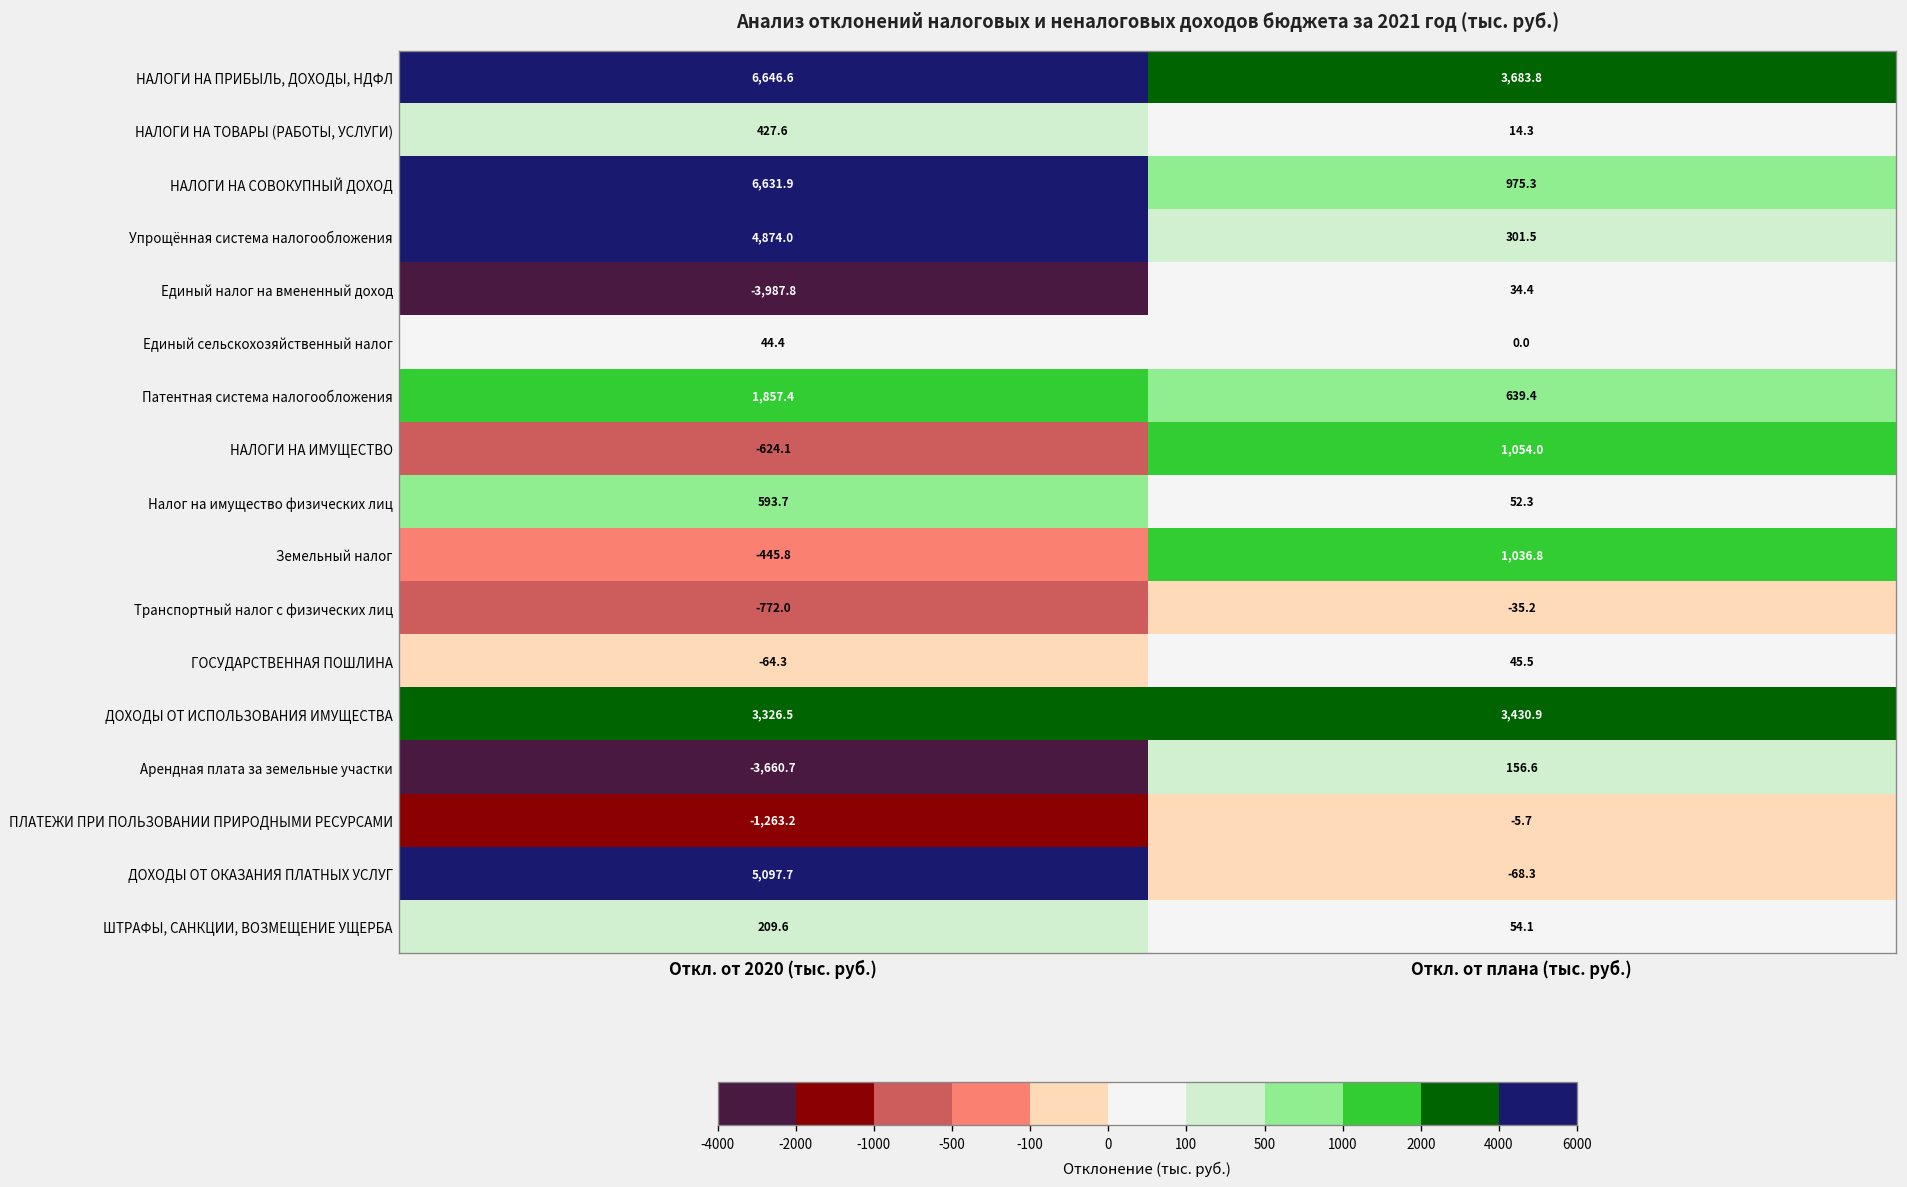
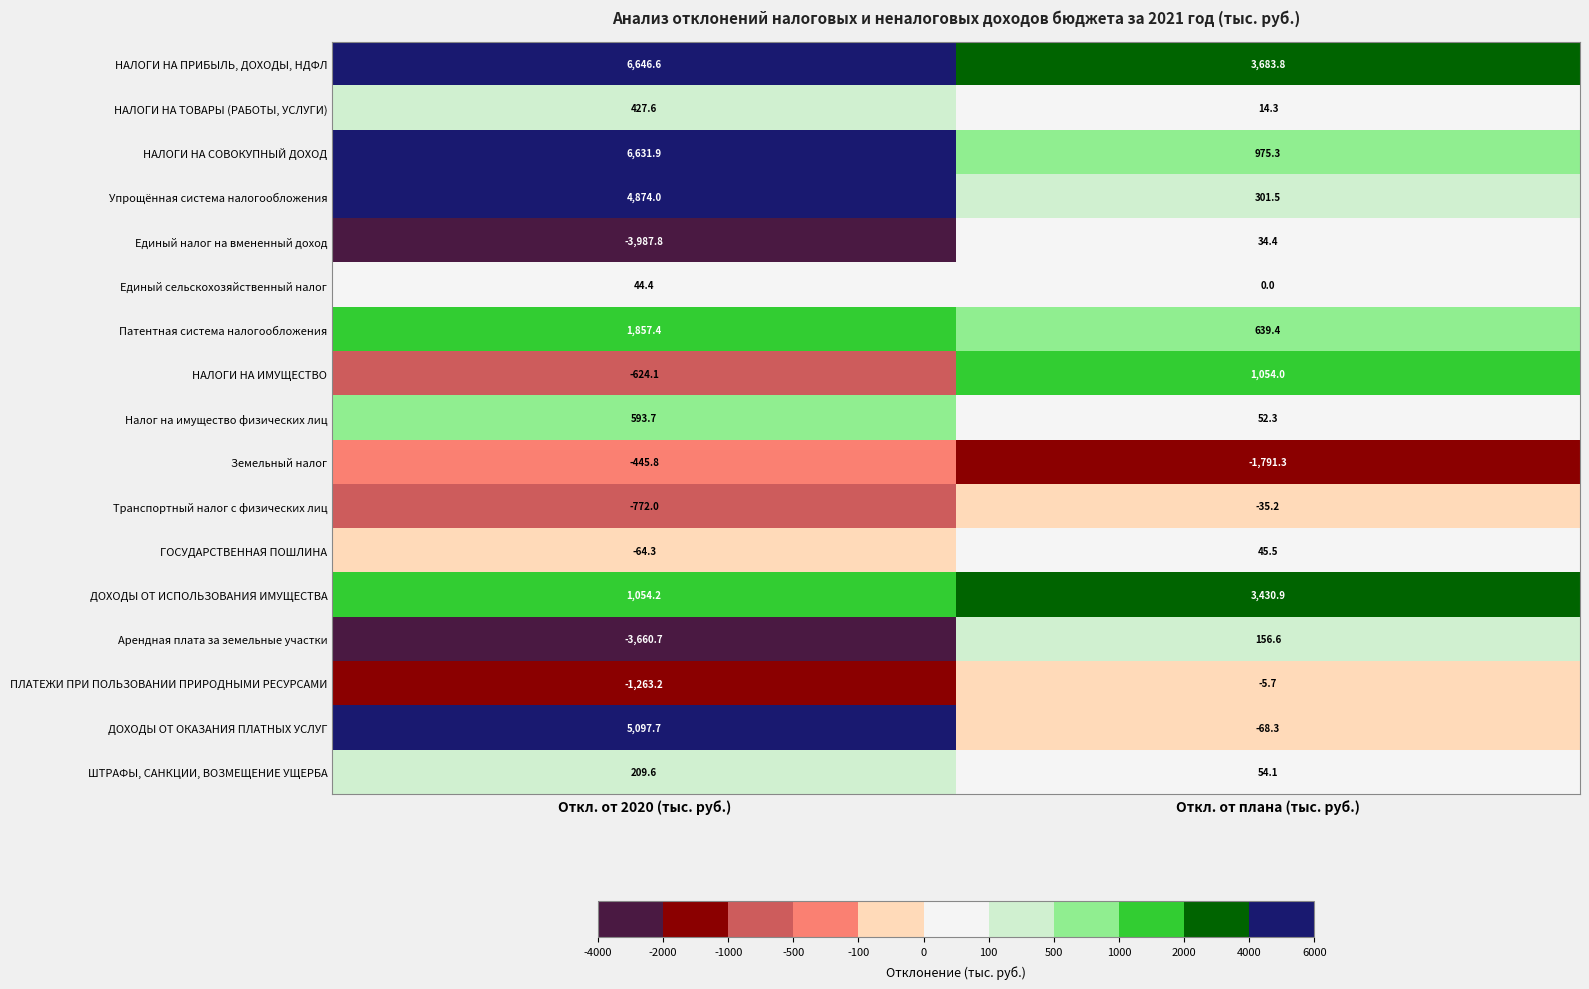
  {
    "НАЛОГИ НА ПРИБЫЛЬ, ДОХОДЫ, НДФЛ": {
      "Откл. от 2020 (тыс. руб.)": "6,646.6",
      "Откл. от плана (тыс. руб.)": "3,683.8"
    },
    "НАЛОГИ НА ТОВАРЫ (РАБОТЫ, УСЛУГИ)": {
      "Откл. от 2020 (тыс. руб.)": "427.6",
      "Откл. от плана (тыс. руб.)": "14.3"
    },
    "НАЛОГИ НА СОВОКУПНЫЙ ДОХОД": {
      "Откл. от 2020 (тыс. руб.)": "6,631.9",
      "Откл. от плана (тыс. руб.)": "975.3"
    },
    "Упрощённая система налогообложения": {
      "Откл. от 2020 (тыс. руб.)": "4,874.0",
      "Откл. от плана (тыс. руб.)": "301.5"
    },
    "Единый налог на вмененный доход": {
      "Откл. от 2020 (тыс. руб.)": "-3,987.8",
      "Откл. от плана (тыс. руб.)": "34.4"
    },
    "Единый сельскохозяйственный налог": {
      "Откл. от 2020 (тыс. руб.)": "44.4",
      "Откл. от плана (тыс. руб.)": "0.0"
    },
    "Патентная система налогообложения": {
      "Откл. от 2020 (тыс. руб.)": "1,857.4",
      "Откл. от плана (тыс. руб.)": "639.4"
    },
    "НАЛОГИ НА ИМУЩЕСТВО": {
      "Откл. от 2020 (тыс. руб.)": "-624.1",
      "Откл. от плана (тыс. руб.)": "1,054.0"
    },
    "Налог на имущество физических лиц": {
      "Откл. от 2020 (тыс. руб.)": "593.7",
      "Откл. от плана (тыс. руб.)": "52.3"
    },
    "Земельный налог": {
      "Откл. от 2020 (тыс. руб.)": "-445.8",
-     "Откл. от плана (тыс. руб.)": "1,036.8"
+     "Откл. от плана (тыс. руб.)": "-1,791.3"
    },
    "Транспортный налог с физических лиц": {
      "Откл. от 2020 (тыс. руб.)": "-772.0",
      "Откл. от плана (тыс. руб.)": "-35.2"
    },
    "ГОСУДАРСТВЕННАЯ ПОШЛИНА": {
      "Откл. от 2020 (тыс. руб.)": "-64.3",
      "Откл. от плана (тыс. руб.)": "45.5"
    },
    "ДОХОДЫ ОТ ИСПОЛЬЗОВАНИЯ ИМУЩЕСТВА": {
-     "Откл. от 2020 (тыс. руб.)": "3,326.5",
+     "Откл. от 2020 (тыс. руб.)": "1,054.2",
      "Откл. от плана (тыс. руб.)": "3,430.9"
    },
    "Арендная плата за земельные участки": {
      "Откл. от 2020 (тыс. руб.)": "-3,660.7",
      "Откл. от плана (тыс. руб.)": "156.6"
    },
    "ПЛАТЕЖИ ПРИ ПОЛЬЗОВАНИИ ПРИРОДНЫМИ РЕСУРСАМИ": {
      "Откл. от 2020 (тыс. руб.)": "-1,263.2",
      "Откл. от плана (тыс. руб.)": "-5.7"
    },
    "ДОХОДЫ ОТ ОКАЗАНИЯ ПЛАТНЫХ УСЛУГ": {
      "Откл. от 2020 (тыс. руб.)": "5,097.7",
      "Откл. от плана (тыс. руб.)": "-68.3"
    },
    "ШТРАФЫ, САНКЦИИ, ВОЗМЕЩЕНИЕ УЩЕРБА": {
      "Откл. от 2020 (тыс. руб.)": "209.6",
      "Откл. от плана (тыс. руб.)": "54.1"
    }
  }
